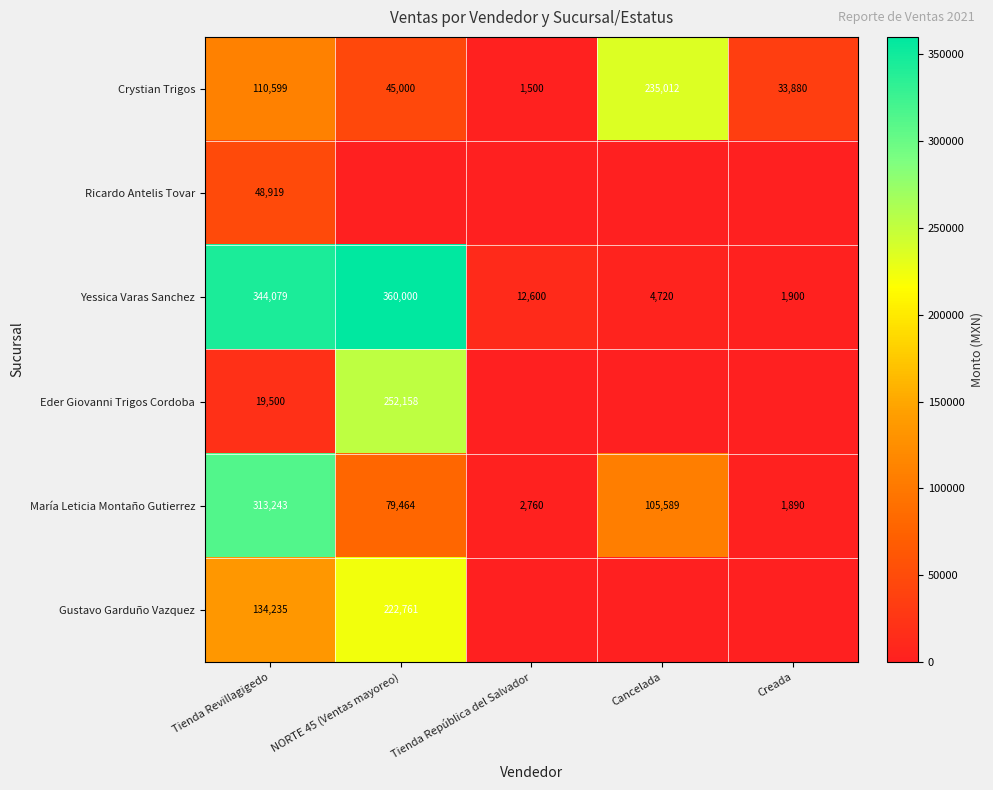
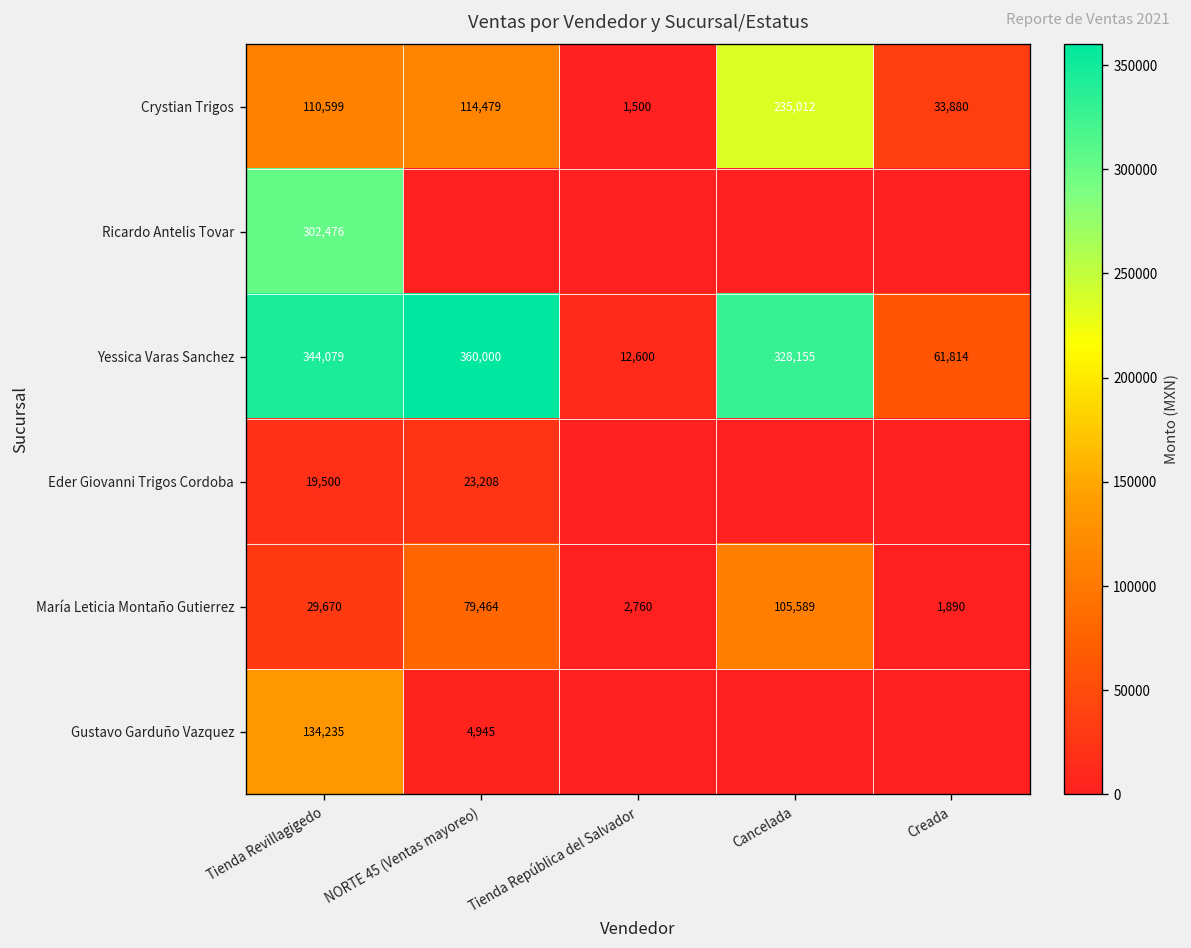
  {
    "Crystian Trigos": {
      "Tienda Revillagigedo": "110,599",
-     "NORTE 45 (Ventas mayoreo)": "45,000",
+     "NORTE 45 (Ventas mayoreo)": "114,479",
      "Tienda República del Salvador": "1,500",
      "Cancelada": "235,012",
      "Creada": "33,880"
    },
    "Ricardo Antelis Tovar": {
-     "Tienda Revillagigedo": "48,919"
+     "Tienda Revillagigedo": "302,476"
    },
    "Yessica Varas Sanchez": {
      "Tienda Revillagigedo": "344,079",
      "NORTE 45 (Ventas mayoreo)": "360,000",
      "Tienda República del Salvador": "12,600",
-     "Cancelada": "4,720",
-     "Creada": "1,900"
+     "Cancelada": "328,155",
+     "Creada": "61,814"
    },
    "Eder Giovanni Trigos Cordoba": {
      "Tienda Revillagigedo": "19,500",
-     "NORTE 45 (Ventas mayoreo)": "252,158"
+     "NORTE 45 (Ventas mayoreo)": "23,208"
    },
    "María Leticia Montaño Gutierrez": {
-     "Tienda Revillagigedo": "313,243",
+     "Tienda Revillagigedo": "29,670",
      "NORTE 45 (Ventas mayoreo)": "79,464",
      "Tienda República del Salvador": "2,760",
      "Cancelada": "105,589",
      "Creada": "1,890"
    },
    "Gustavo Garduño Vazquez": {
      "Tienda Revillagigedo": "134,235",
-     "NORTE 45 (Ventas mayoreo)": "222,761"
+     "NORTE 45 (Ventas mayoreo)": "4,945"
    }
  }
